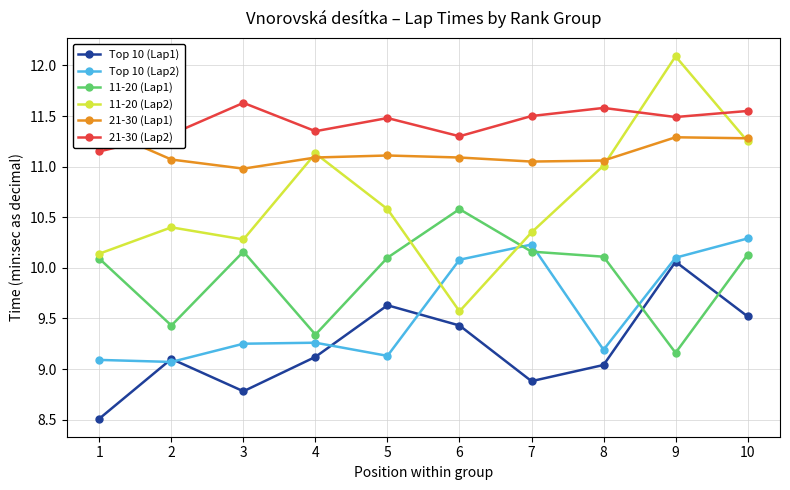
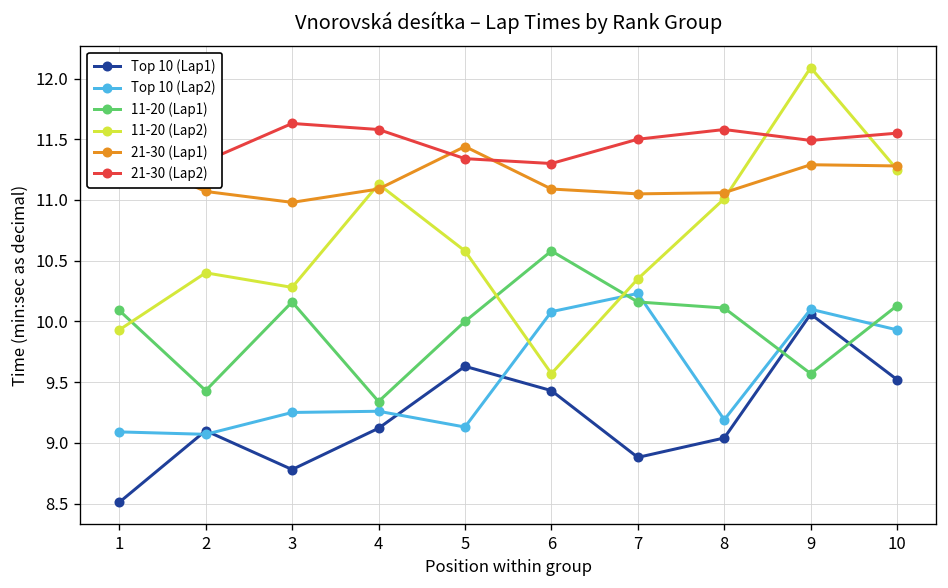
  {
    "Top 10 (Lap1)": {
      "1": 8.51,
      "2": 9.10,
      "3": 8.78,
      "4": 9.12,
      "5": 9.63,
      "6": 9.43,
      "7": 8.88,
      "8": 9.04,
      "9": 10.06,
      "10": 9.52
    },
    "Top 10 (Lap2)": {
      "1": 9.09,
      "2": 9.07,
      "3": 9.25,
      "4": 9.26,
      "5": 9.13,
      "6": 10.08,
      "7": 10.23,
      "8": 9.19,
      "9": 10.10,
-     "10": 10.29
+     "10": 9.93
    },
    "11-20 (Lap1)": {
      "1": 10.09,
      "2": 9.43,
      "3": 10.16,
      "4": 9.34,
-     "5": 10.1,
+     "5": 10.0,
      "6": 10.58,
      "7": 10.16,
      "8": 10.11,
-     "9": 9.16,
+     "9": 9.57,
      "10": 10.13
    },
    "11-20 (Lap2)": {
-     "1": 10.14,
+     "1": 9.93,
      "2": 10.40,
      "3": 10.28,
      "4": 11.13,
      "5": 10.58,
      "6": 9.57,
      "7": 10.35,
      "8": 11.01,
      "9": 12.09,
      "10": 11.25
    },
    "21-30 (Lap1)": {
      "2": 11.07,
      "3": 10.98,
      "4": 11.09,
-     "5": 11.11,
+     "5": 11.44,
      "6": 11.09,
      "7": 11.05,
      "8": 11.06,
      "9": 11.29,
      "10": 11.28
    },
    "21-30 (Lap2)": {
      "1": 11.15,
      "3": 11.63,
-     "4": 11.35,
-     "5": 11.48,
+     "4": 11.58,
+     "5": 11.34,
      "6": 11.30,
      "7": 11.50,
      "8": 11.58,
      "9": 11.49,
      "10": 11.55
    }
  }
